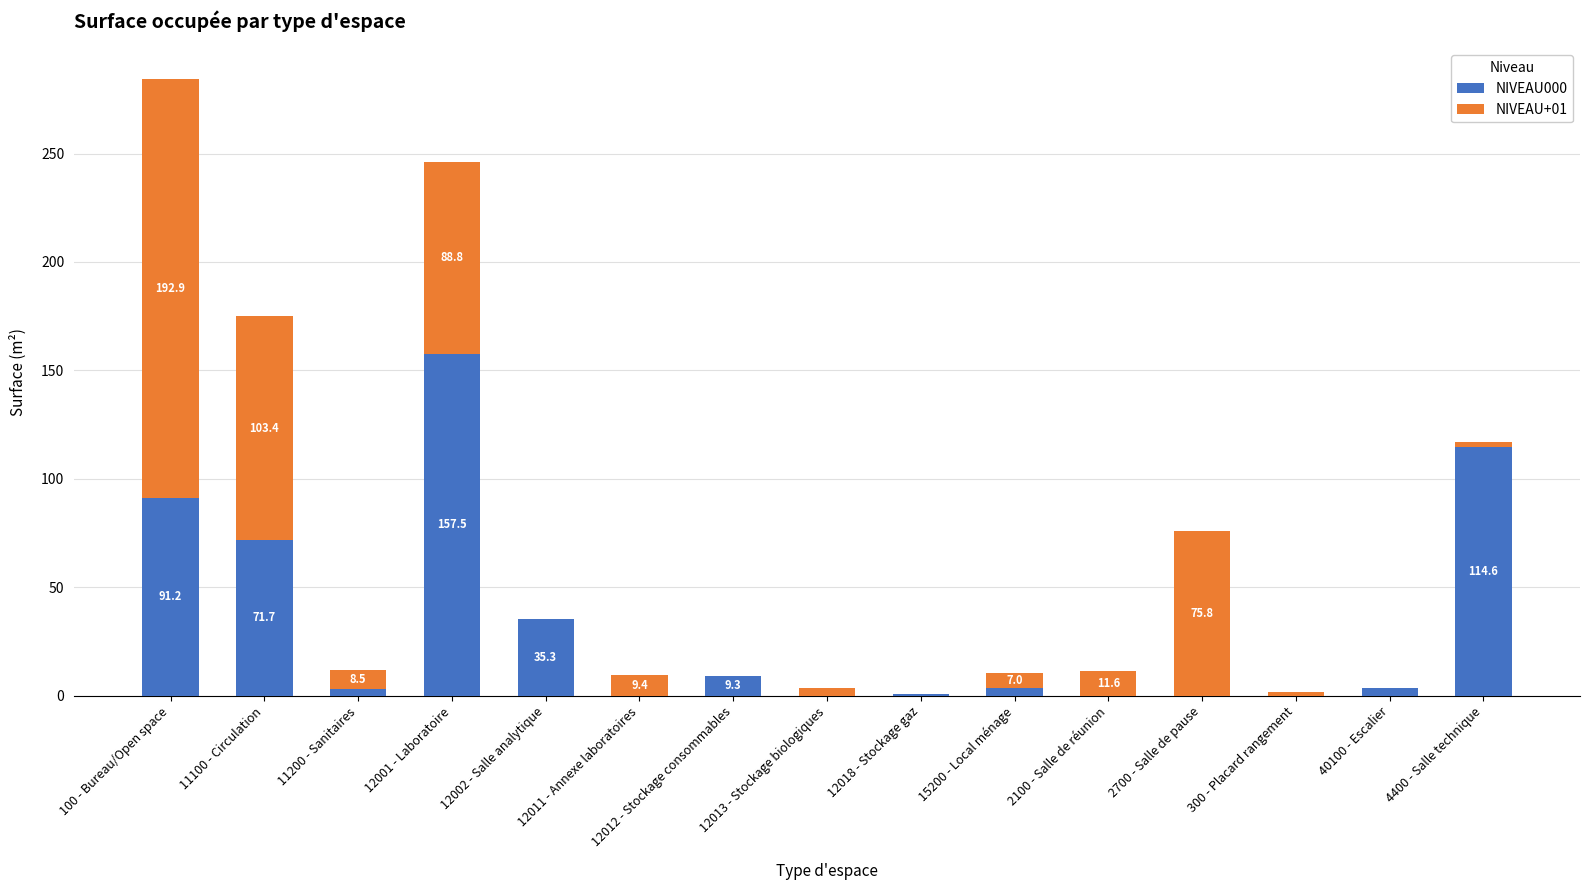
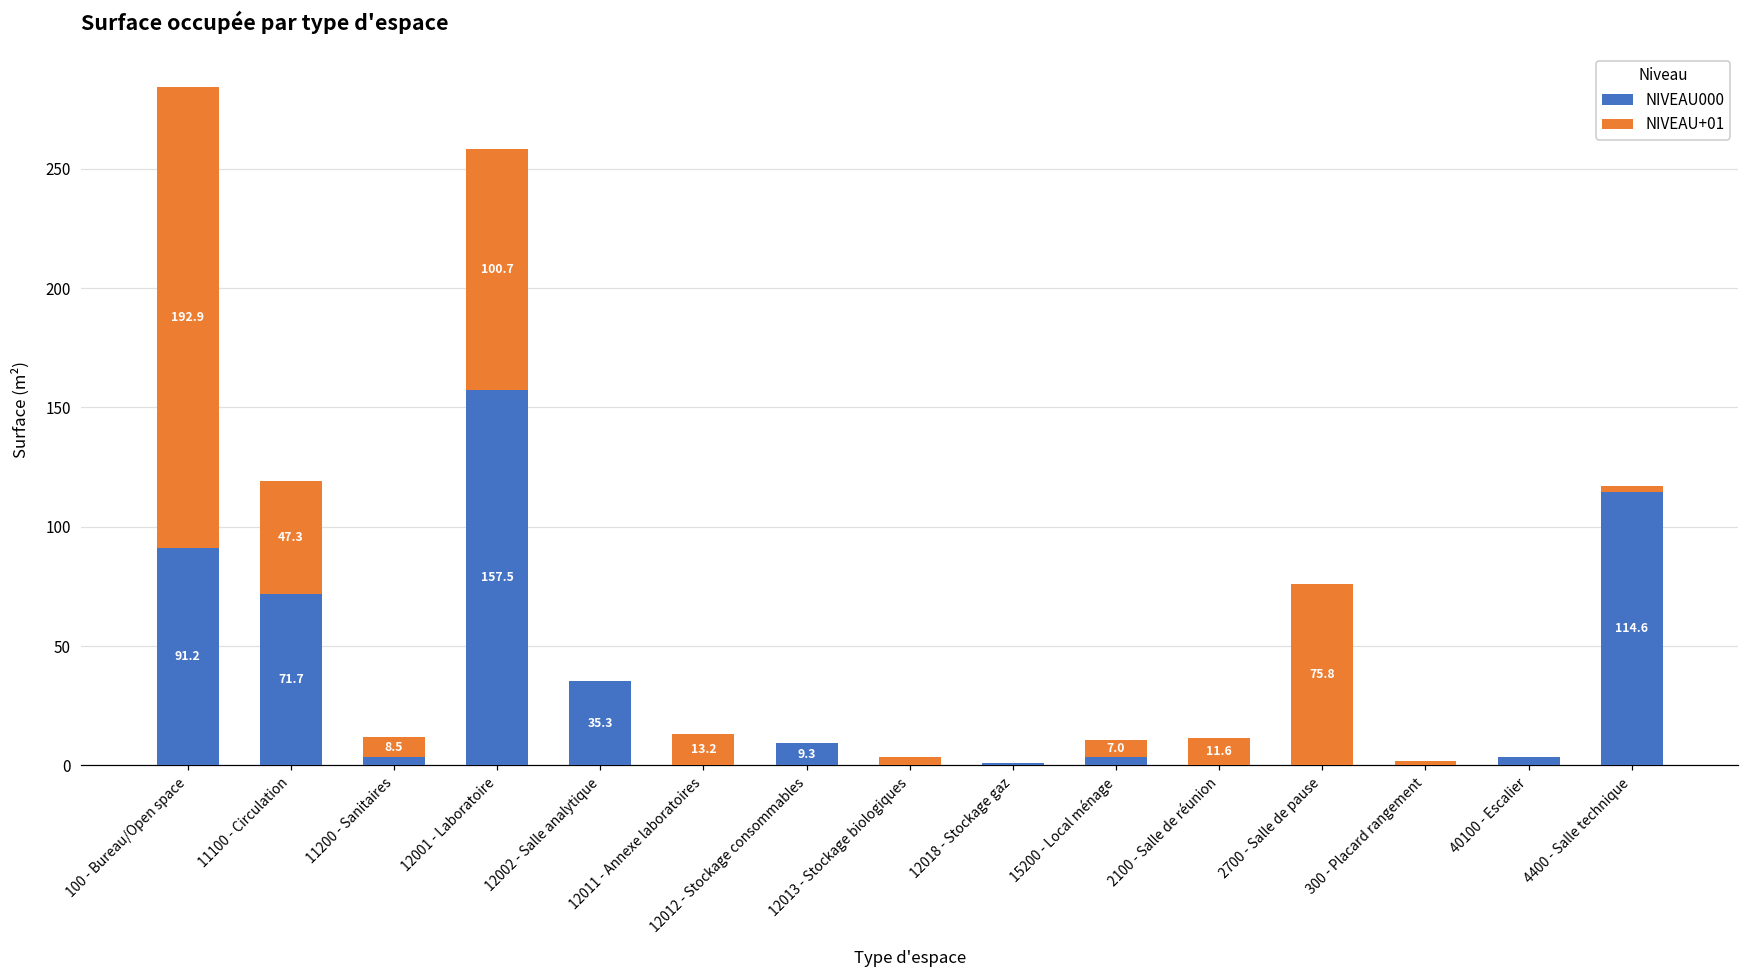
  {
    "NIVEAU000": {
      "100 - Bureau/Open space": 91.2,
      "11100 - Circulation": 71.7,
      "12001 - Laboratoire": 157.5,
      "12002 - Salle analytique": 35.3,
      "12012 - Stockage consommables": 9.3,
      "4400 - Salle technique": 114.6
    },
    "NIVEAU+01": {
      "100 - Bureau/Open space": 192.9,
-     "11100 - Circulation": 103.4,
+     "11100 - Circulation": 47.3,
      "11200 - Sanitaires": 8.5,
-     "12001 - Laboratoire": 88.8,
-     "12011 - Annexe laboratoires": 9.4,
+     "12001 - Laboratoire": 100.7,
+     "12011 - Annexe laboratoires": 13.2,
      "15200 - Local ménage": 7.0,
      "2100 - Salle de réunion": 11.6,
      "2700 - Salle de pause": 75.8
    }
  }
